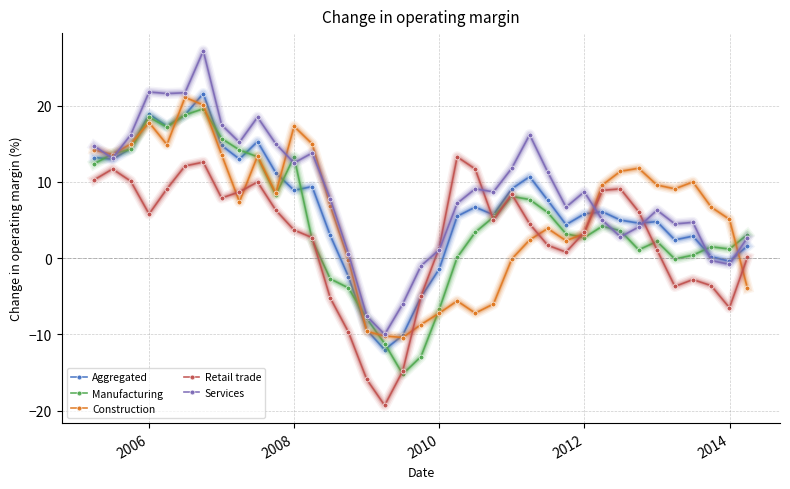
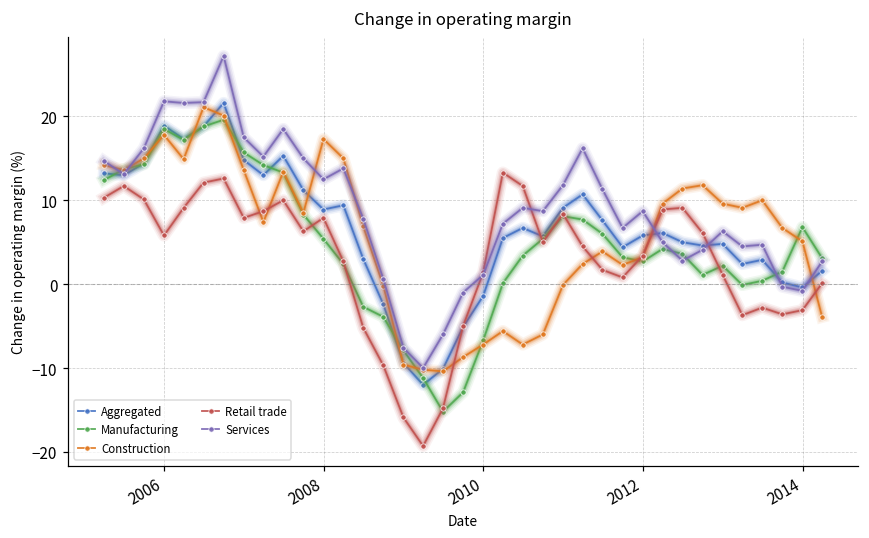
  {
    "Manufacturing": {
      "2006": 19,
-     "2008": 13,
+     "2008": 5,
      "2010": -7,
      "2012": 3,
-     "2014": 1
+     "2014": 7
    },
    "Construction": {
      "2006": 18,
      "2008": 17,
      "2010": -7,
      "2014": 5
    },
    "Retail trade": {
      "2006": 6,
-     "2008": 4,
-     "2014": -7
+     "2008": 8,
+     "2014": -3
    }
  }
